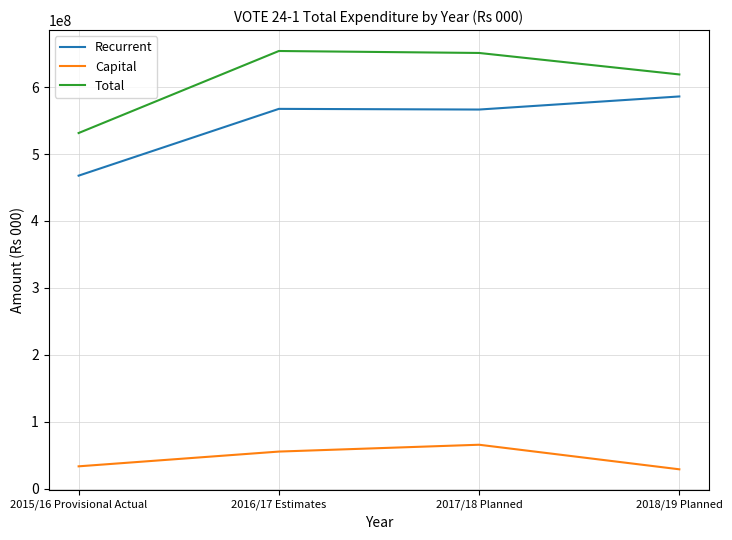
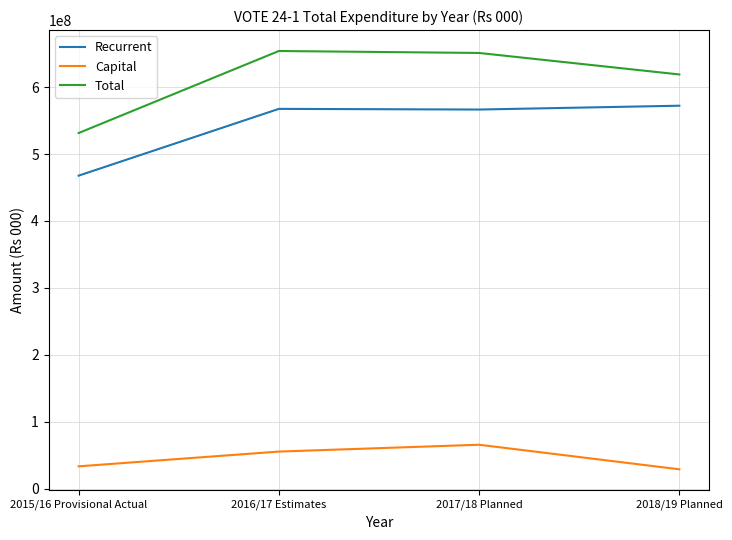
  {
    "Recurrent": {
      "2015/16 Provisional Actual": 470000000,
      "2016/17 Estimates": 570000000,
      "2017/18 Planned": 570000000,
-     "2018/19 Planned": 590000000
+     "2018/19 Planned": 570000000
    },
    "Capital": {
      "2015/16 Provisional Actual": 30000000,
      "2016/17 Estimates": 60000000,
      "2017/18 Planned": 70000000,
      "2018/19 Planned": 30000000
    },
    "Total": {
      "2015/16 Provisional Actual": 530000000,
      "2016/17 Estimates": 650000000,
      "2017/18 Planned": 650000000,
      "2018/19 Planned": 620000000
    }
  }
